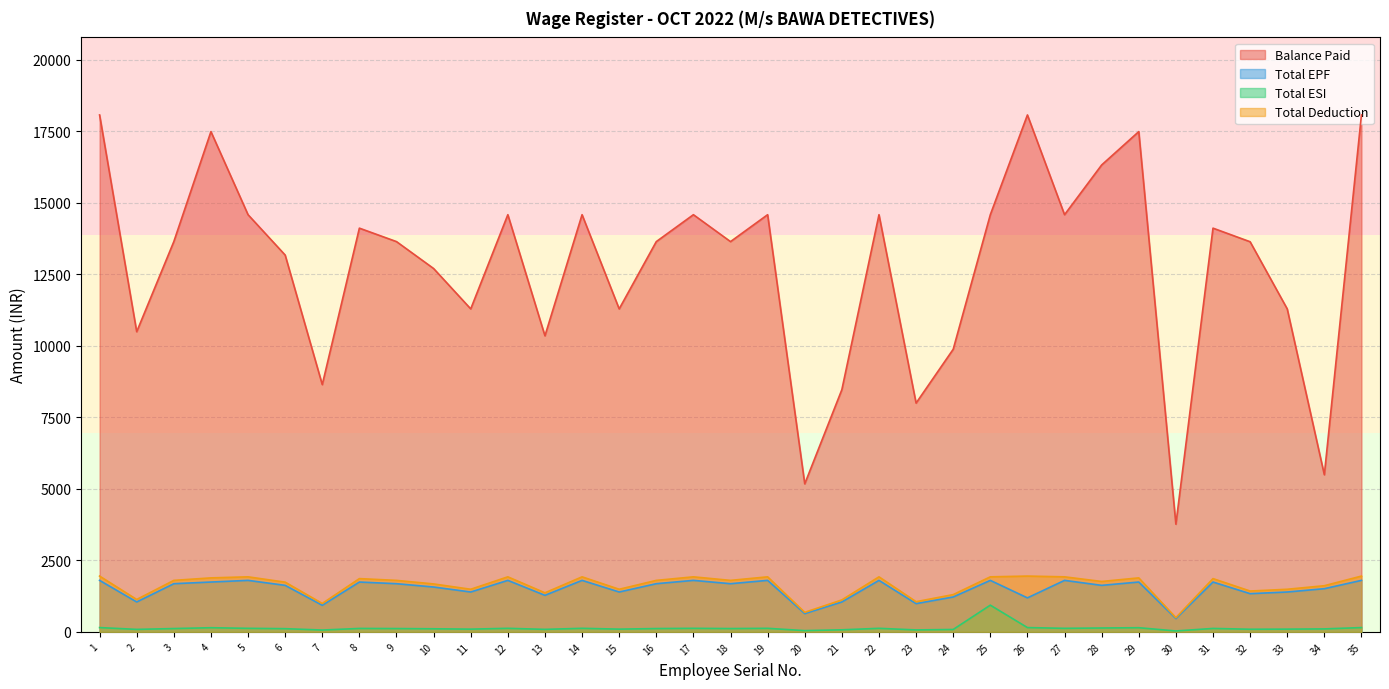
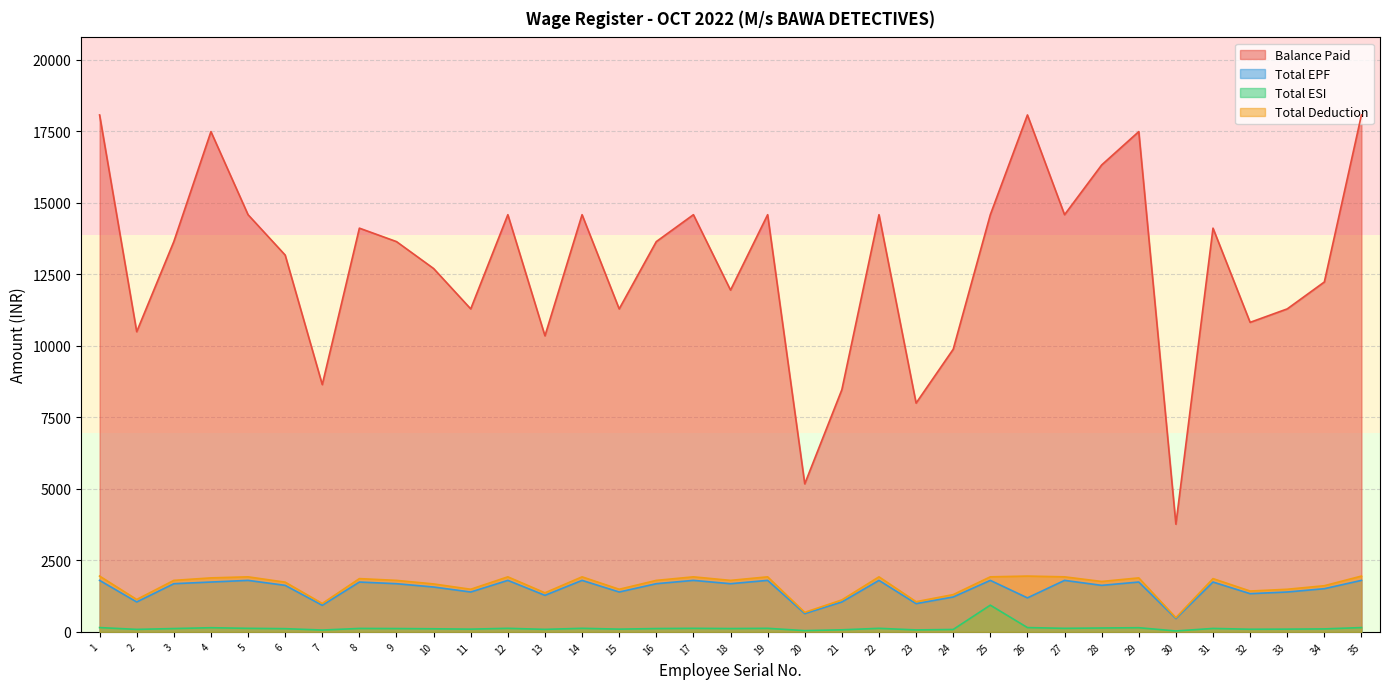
  {
    "Balance Paid": {
      "1": 18100,
      "2": 10500,
      "3": 13600,
      "4": 17500,
      "5": 14600,
      "6": 13200,
      "7": 8600,
      "8": 14100,
      "9": 13600,
      "10": 12700,
      "11": 11300,
      "12": 14600,
      "13": 10300,
      "14": 14600,
      "15": 11300,
      "16": 13600,
      "17": 14600,
-     "18": 13600,
+     "18": 11900,
      "19": 14600,
      "20": 5200,
      "21": 8500,
      "22": 14600,
      "23": 8000,
      "24": 9900,
      "25": 14600,
      "26": 18100,
      "27": 14600,
      "28": 16300,
      "29": 17500,
      "30": 3800,
      "31": 14100,
-     "32": 13600,
+     "32": 10800,
      "33": 11300,
-     "34": 5500
+     "34": 12200
    },
    "Total EPF": {
      "1": 1800,
      "3": 1700,
      "4": 1700,
      "5": 1800,
      "6": 1600,
      "8": 1700,
      "9": 1700,
      "10": 1600,
      "11": 1400,
      "12": 1800,
      "14": 1800,
      "15": 1400,
      "16": 1700,
      "17": 1800,
      "18": 1700,
      "19": 1800,
      "22": 1800,
      "25": 1800,
      "26": 1200,
      "27": 1800,
      "28": 1600,
      "29": 1700,
      "31": 1700,
      "32": 1300,
      "33": 1400,
      "34": 1500,
      "35": 1800
    },
    "Total ESI": {
      "1": 200,
      "2": 100,
      "3": 100,
      "4": 100,
      "5": 100,
      "6": 100,
      "7": 100,
      "8": 100,
      "9": 100,
      "10": 100,
      "11": 100,
      "12": 100,
      "13": 100,
      "14": 100,
      "15": 100,
      "16": 100,
      "17": 100,
      "18": 100,
      "19": 100,
      "20": 0,
      "21": 100,
      "22": 100,
      "23": 100,
      "24": 100,
      "25": 900,
      "26": 200,
      "27": 100,
      "28": 100,
      "29": 100,
      "30": 0,
      "31": 100,
      "32": 100,
      "33": 100,
      "34": 100,
      "35": 200
    },
    "Total Deduction": {
      "1": 2000,
      "3": 1800,
      "4": 1900,
      "5": 1900,
      "6": 1700,
      "8": 1900,
      "9": 1800,
      "10": 1700,
      "11": 1500,
      "12": 1900,
      "14": 1900,
      "15": 1500,
      "16": 1800,
      "17": 1900,
      "18": 1800,
      "19": 1900,
      "22": 1900,
      "25": 1900,
      "26": 2000,
      "27": 1900,
      "28": 1800,
      "29": 1900,
      "31": 1900,
      "32": 1400,
      "33": 1500,
      "34": 1600,
      "35": 2000
    }
  }
